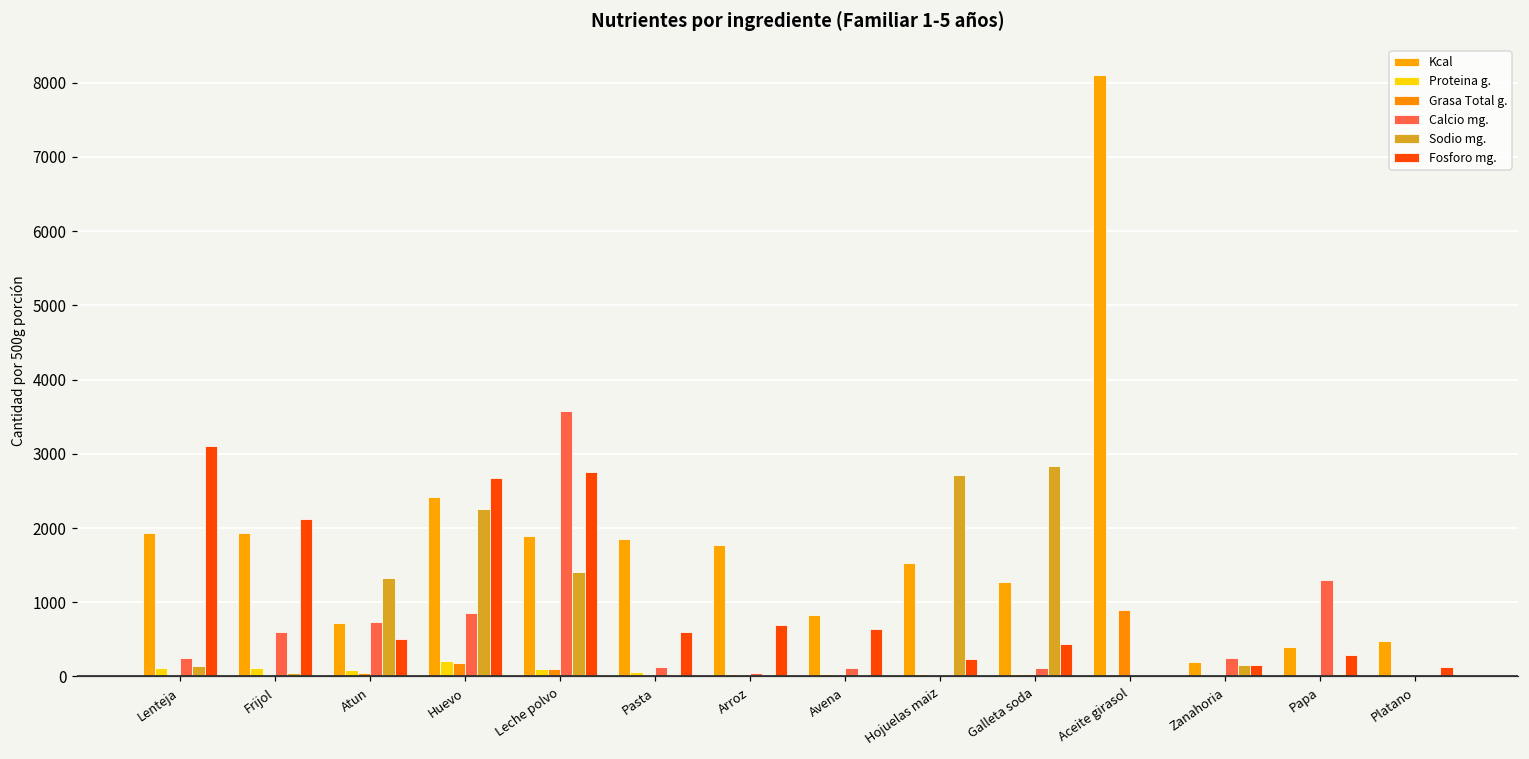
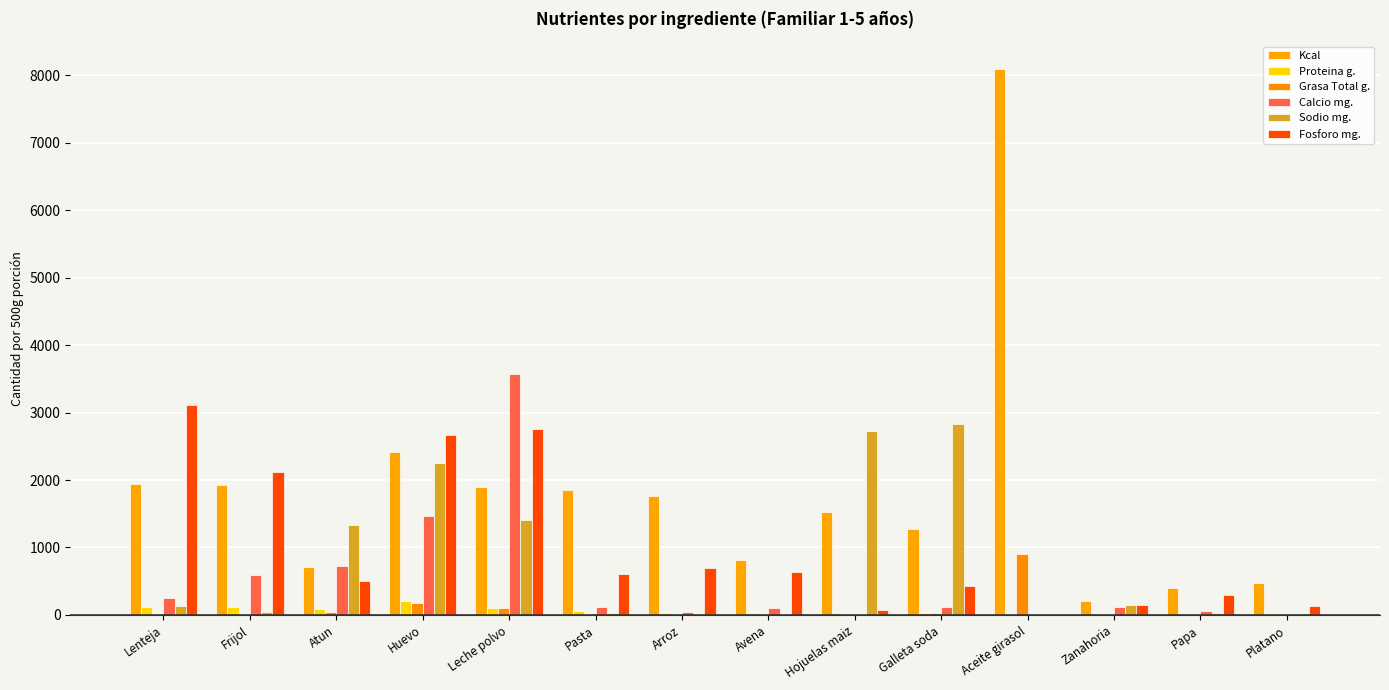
  {
    "Calcio mg.": {
      "Lenteja": 300,
      "Frijol": 600,
      "Atun": 700,
-     "Huevo": 900,
+     "Huevo": 1500,
      "Leche polvo": 3600,
      "Pasta": 100,
      "Arroz": 0,
      "Avena": 100,
      "Galleta soda": 100,
      "Aceite girasol": 0,
-     "Zanahoria": 300,
-     "Papa": 1300
+     "Zanahoria": 100,
+     "Papa": 100
    },
    "Fosforo mg.": {
      "Lenteja": 3100,
      "Frijol": 2100,
      "Atun": 500,
      "Huevo": 2700,
      "Leche polvo": 2800,
      "Pasta": 600,
      "Arroz": 700,
      "Avena": 600,
-     "Hojuelas maiz": 200,
+     "Hojuelas maiz": 100,
      "Galleta soda": 400,
      "Aceite girasol": 0,
      "Zanahoria": 100,
      "Papa": 300,
      "Platano": 100
    }
  }
